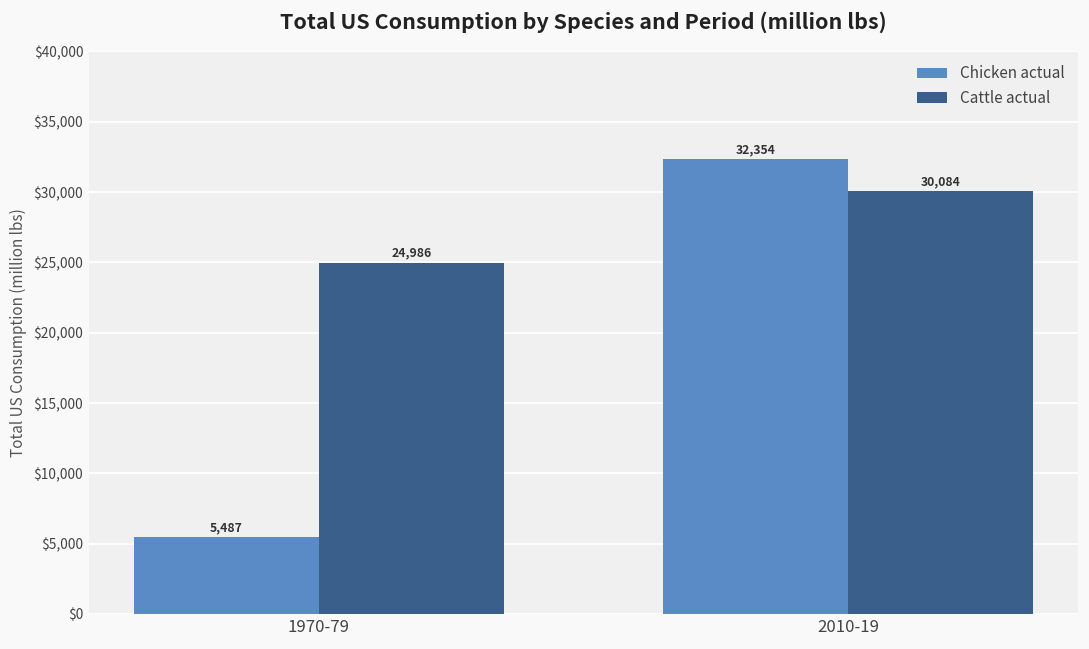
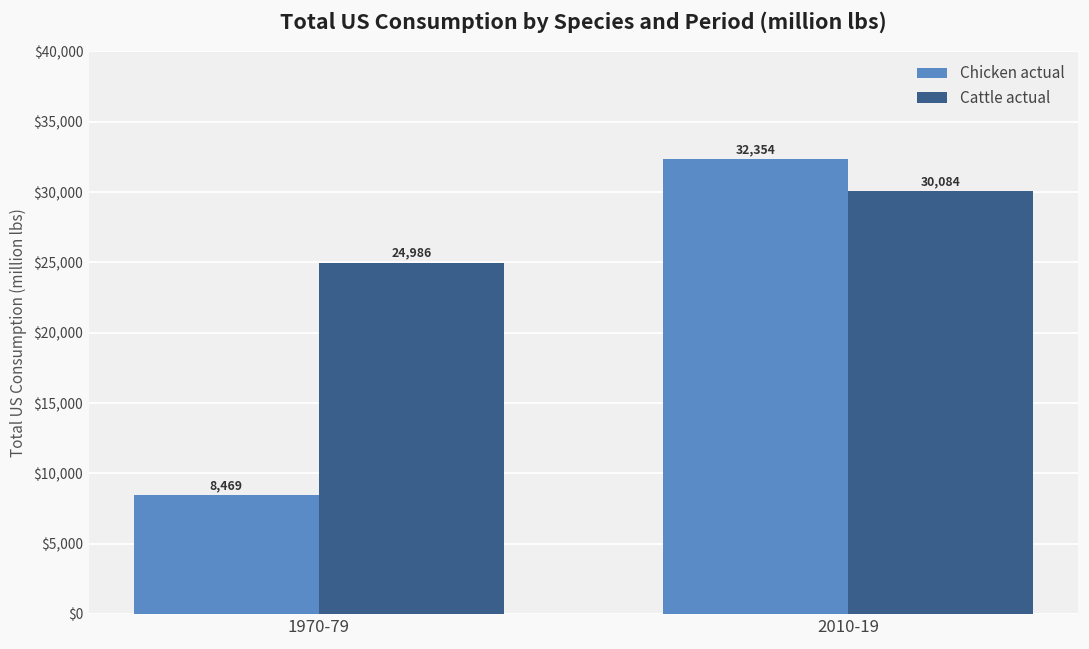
  {
    "Chicken actual": {
-     "1970-79": "5,487",
+     "1970-79": "8,469",
      "2010-19": "32,354"
    },
    "Cattle actual": {
      "1970-79": "24,986",
      "2010-19": "30,084"
    }
  }
